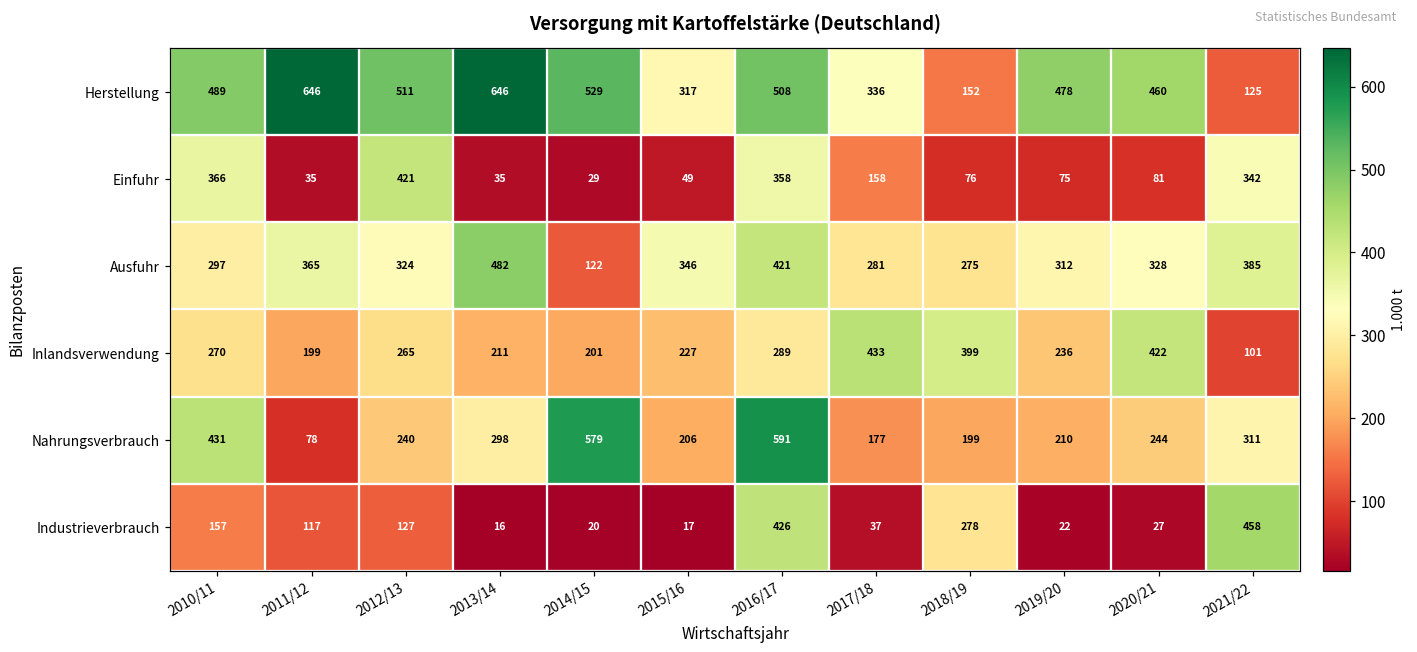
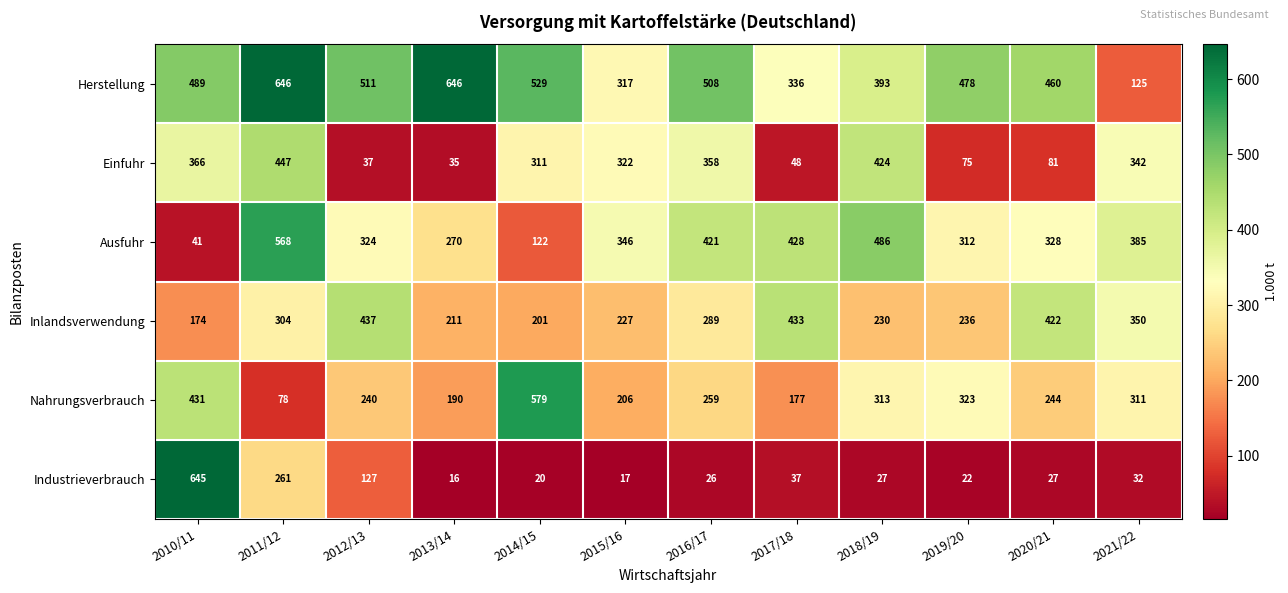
  {
    "Herstellung": {
      "2010/11": 489,
      "2011/12": 646,
      "2012/13": 511,
      "2013/14": 646,
      "2014/15": 529,
      "2015/16": 317,
      "2016/17": 508,
      "2017/18": 336,
-     "2018/19": 152,
+     "2018/19": 393,
      "2019/20": 478,
      "2020/21": 460,
      "2021/22": 125
    },
    "Einfuhr": {
      "2010/11": 366,
-     "2011/12": 35,
-     "2012/13": 421,
+     "2011/12": 447,
+     "2012/13": 37,
      "2013/14": 35,
-     "2014/15": 29,
-     "2015/16": 49,
+     "2014/15": 311,
+     "2015/16": 322,
      "2016/17": 358,
-     "2017/18": 158,
-     "2018/19": 76,
+     "2017/18": 48,
+     "2018/19": 424,
      "2019/20": 75,
      "2020/21": 81,
      "2021/22": 342
    },
    "Ausfuhr": {
-     "2010/11": 297,
-     "2011/12": 365,
+     "2010/11": 41,
+     "2011/12": 568,
      "2012/13": 324,
-     "2013/14": 482,
+     "2013/14": 270,
      "2014/15": 122,
      "2015/16": 346,
      "2016/17": 421,
-     "2017/18": 281,
-     "2018/19": 275,
+     "2017/18": 428,
+     "2018/19": 486,
      "2019/20": 312,
      "2020/21": 328,
      "2021/22": 385
    },
    "Inlandsverwendung": {
-     "2010/11": 270,
-     "2011/12": 199,
-     "2012/13": 265,
+     "2010/11": 174,
+     "2011/12": 304,
+     "2012/13": 437,
      "2013/14": 211,
      "2014/15": 201,
      "2015/16": 227,
      "2016/17": 289,
      "2017/18": 433,
-     "2018/19": 399,
+     "2018/19": 230,
      "2019/20": 236,
      "2020/21": 422,
-     "2021/22": 101
+     "2021/22": 350
    },
    "Nahrungsverbrauch": {
      "2010/11": 431,
      "2011/12": 78,
      "2012/13": 240,
-     "2013/14": 298,
+     "2013/14": 190,
      "2014/15": 579,
      "2015/16": 206,
-     "2016/17": 591,
+     "2016/17": 259,
      "2017/18": 177,
-     "2018/19": 199,
-     "2019/20": 210,
+     "2018/19": 313,
+     "2019/20": 323,
      "2020/21": 244,
      "2021/22": 311
    },
    "Industrieverbrauch": {
-     "2010/11": 157,
-     "2011/12": 117,
+     "2010/11": 645,
+     "2011/12": 261,
      "2012/13": 127,
      "2013/14": 16,
      "2014/15": 20,
      "2015/16": 17,
-     "2016/17": 426,
+     "2016/17": 26,
      "2017/18": 37,
-     "2018/19": 278,
+     "2018/19": 27,
      "2019/20": 22,
      "2020/21": 27,
-     "2021/22": 458
+     "2021/22": 32
    }
  }
